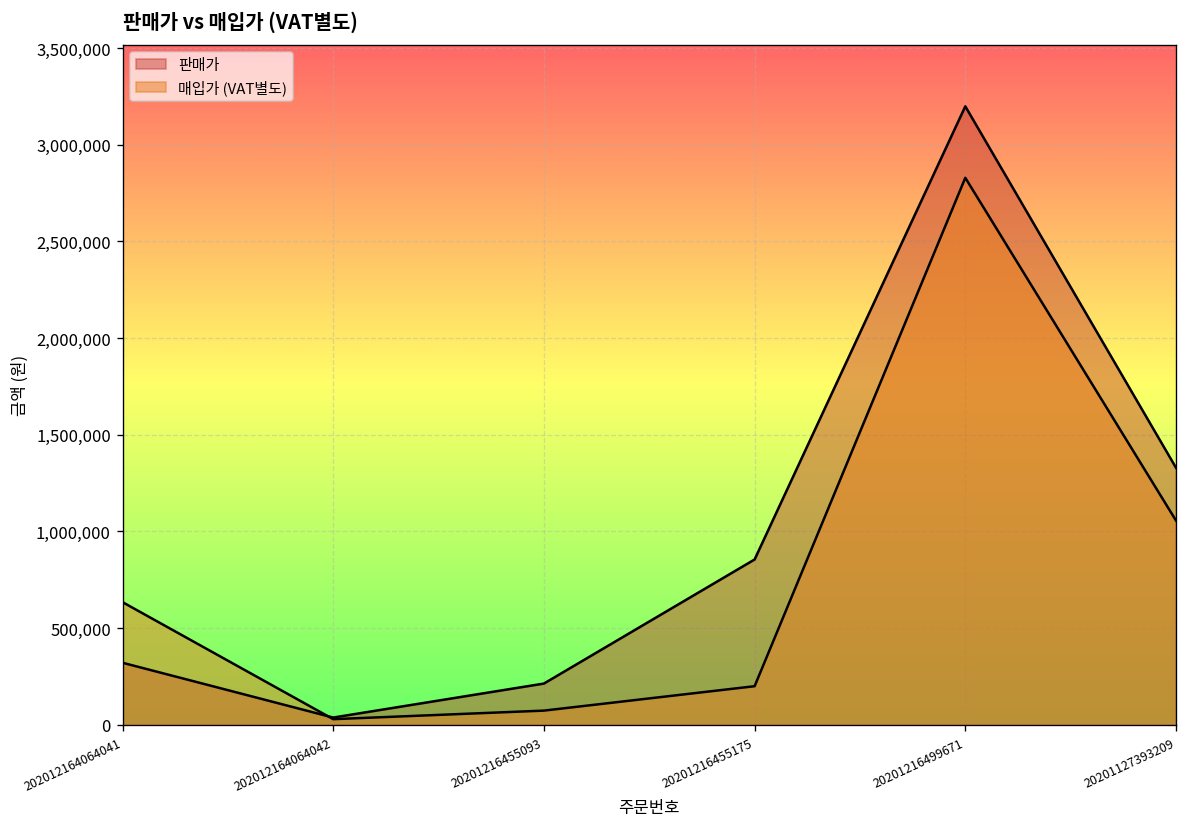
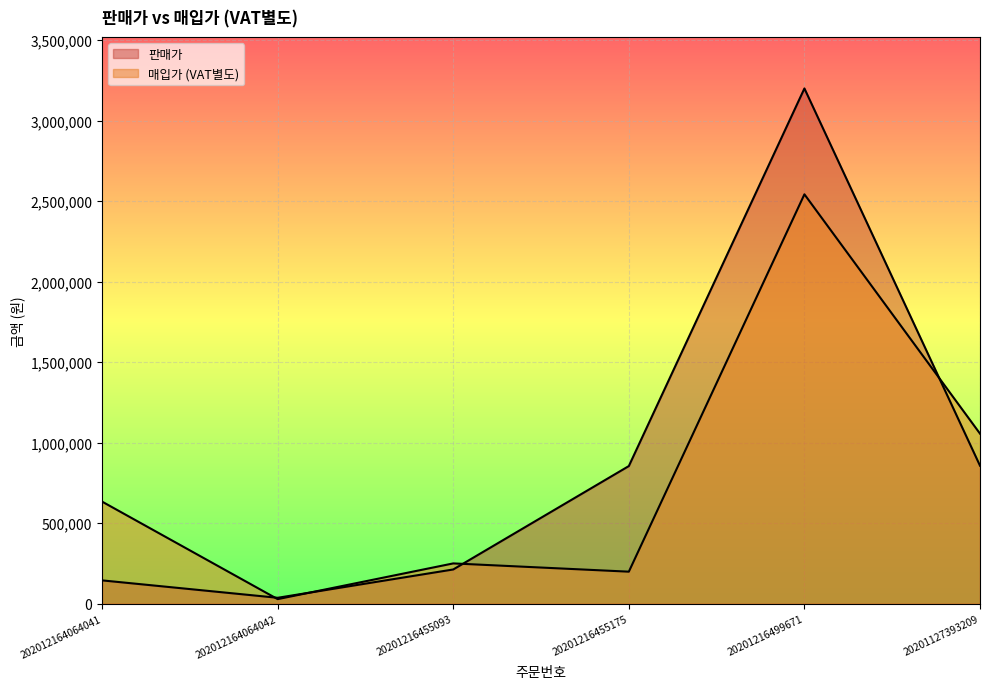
  {
    "판매가": {
-     "202012164064041": "320,000",
+     "202012164064041": "150,000",
      "20201216455093": "210,000",
      "20201216455175": "850,000",
      "20201216499671": "3,200,000",
-     "20201127393209": "1,330,000"
+     "20201127393209": "860,000"
    },
    "매입가 (VAT별도)": {
      "202012164064041": "630,000",
-     "20201216455093": "70,000",
+     "20201216455093": "250,000",
      "20201216455175": "200,000",
-     "20201216499671": "2,830,000",
+     "20201216499671": "2,540,000",
      "20201127393209": "1,060,000"
    }
  }
